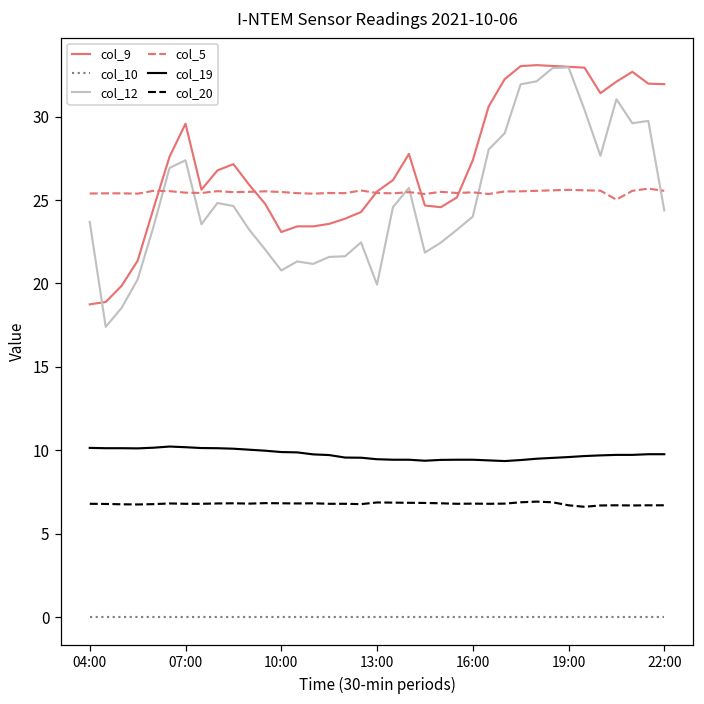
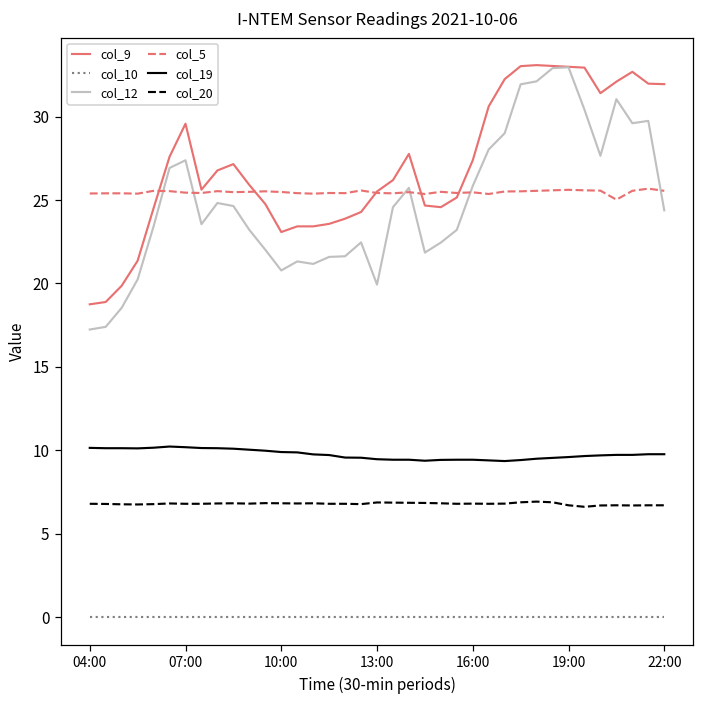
  {
    "col_10": {
      "04:00": 0.0,
      "07:00": 0.0,
      "10:00": 0.0,
      "13:00": 0.0,
      "16:00": 0.0,
      "19:00": 0.0,
      "22:00": 0.0
    },
    "col_12": {
-     "04:00": 23.7,
+     "04:00": 17.2,
      "07:00": 27.4,
      "10:00": 20.8,
      "13:00": 19.9,
-     "16:00": 24.0,
+     "16:00": 25.8,
      "22:00": 24.4
    }
  }
